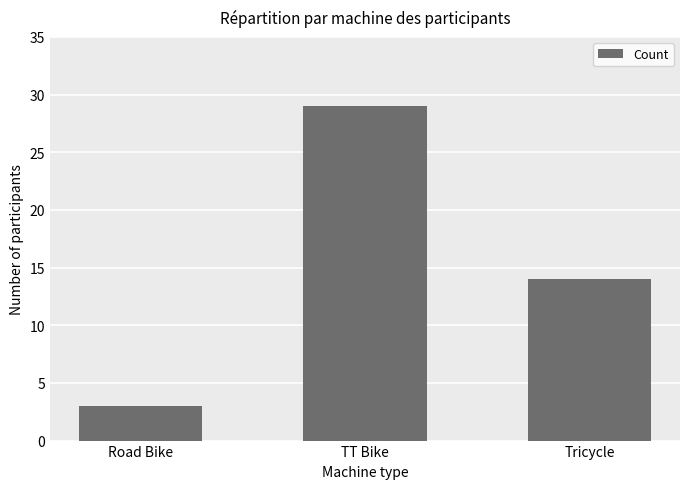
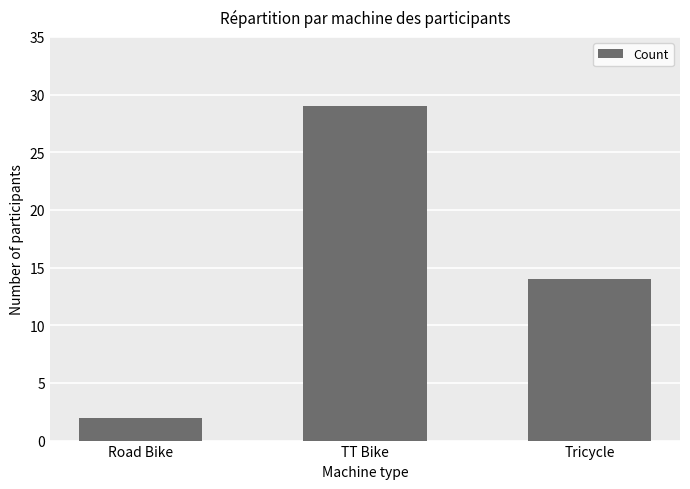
  {
-   "Road Bike": 3,
+   "Road Bike": 2,
    "TT Bike": 29,
    "Tricycle": 14
  }
